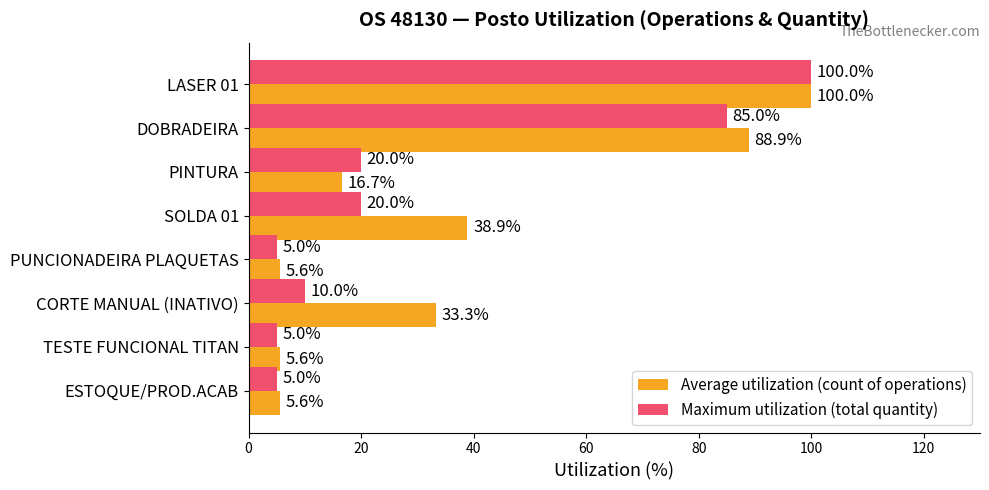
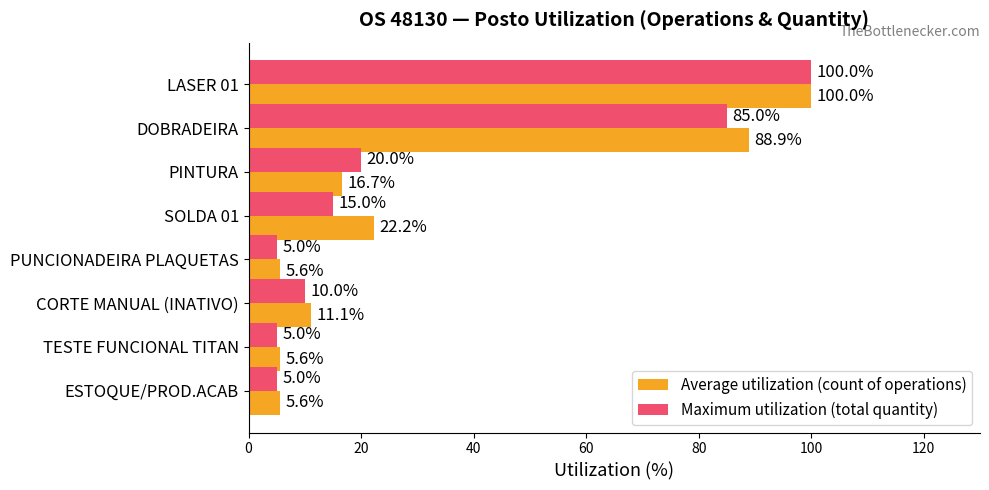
  {
    "Average utilization (count of operations)": {
      "LASER 01": "100.0%",
      "DOBRADEIRA": "88.9%",
      "PINTURA": "16.7%",
-     "SOLDA 01": "38.9%",
+     "SOLDA 01": "22.2%",
      "PUNCIONADEIRA PLAQUETAS": "5.6%",
-     "CORTE MANUAL (INATIVO)": "33.3%",
+     "CORTE MANUAL (INATIVO)": "11.1%",
      "TESTE FUNCIONAL TITAN": "5.6%",
      "ESTOQUE/PROD.ACAB": "5.6%"
    },
    "Maximum utilization (total quantity)": {
      "LASER 01": "100.0%",
      "DOBRADEIRA": "85.0%",
      "PINTURA": "20.0%",
-     "SOLDA 01": "20.0%",
+     "SOLDA 01": "15.0%",
      "PUNCIONADEIRA PLAQUETAS": "5.0%",
      "CORTE MANUAL (INATIVO)": "10.0%",
      "TESTE FUNCIONAL TITAN": "5.0%",
      "ESTOQUE/PROD.ACAB": "5.0%"
    }
  }
